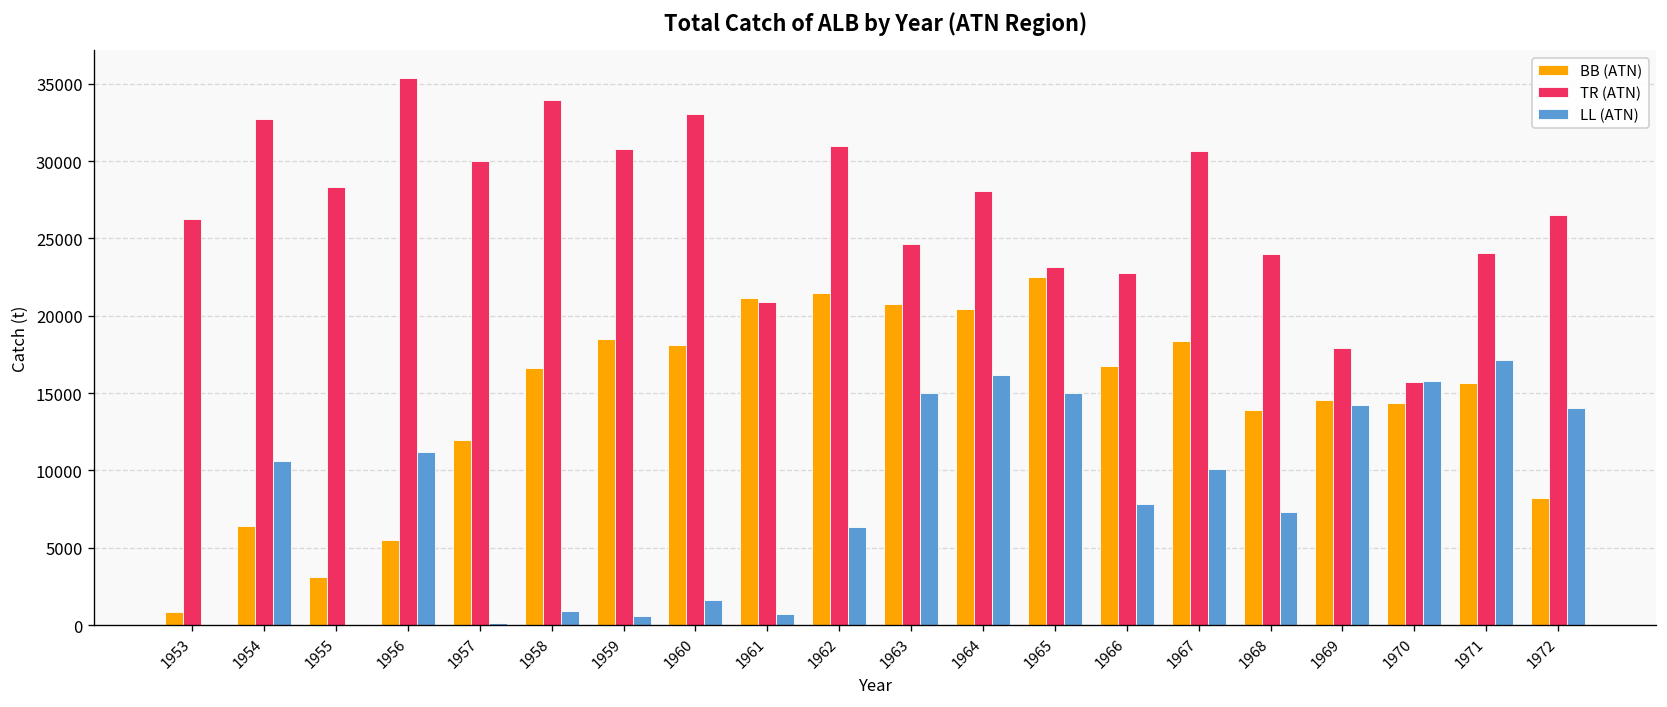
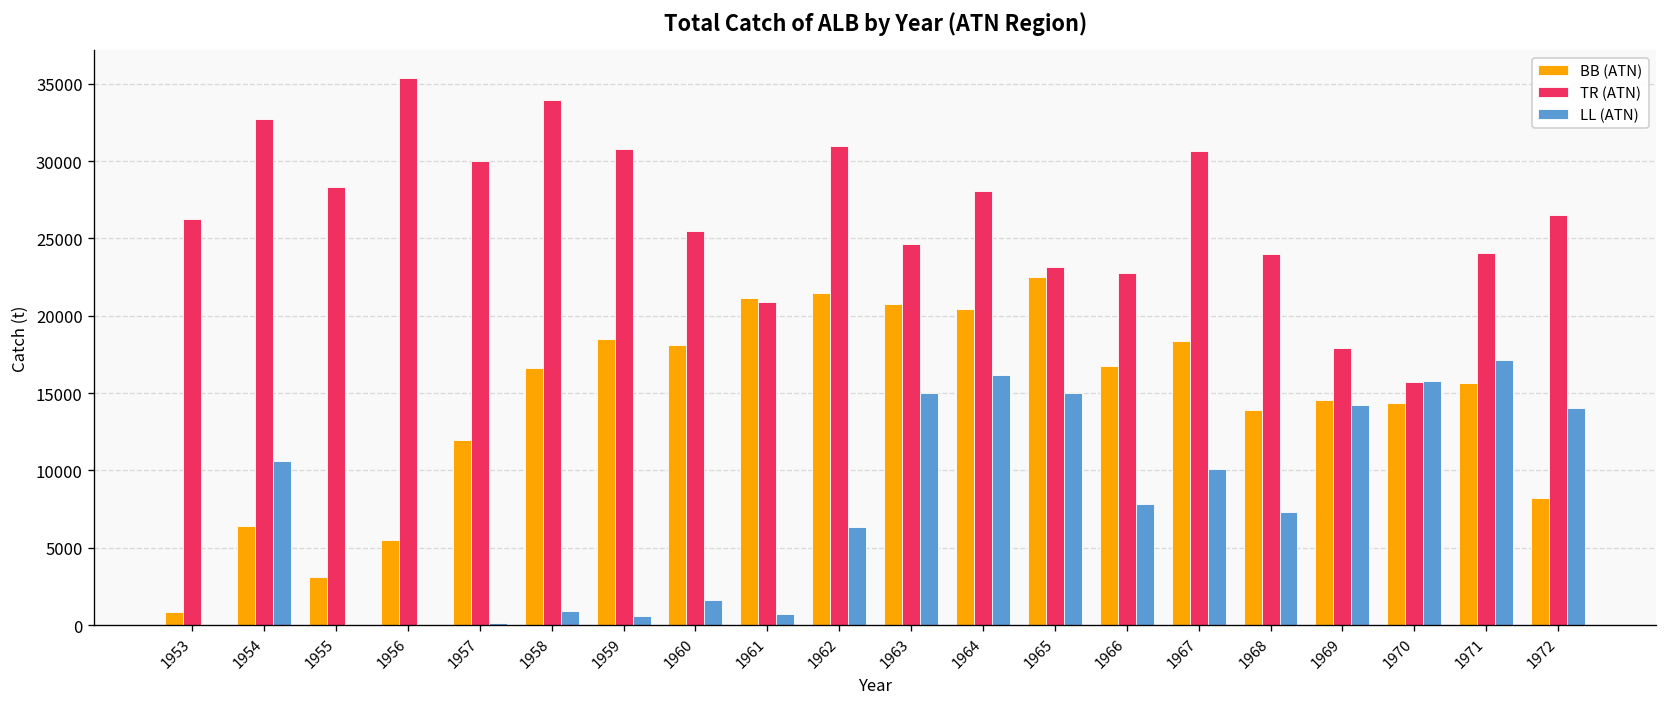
  {
    "BB (ATN)": {
      "1953": 900,
      "1954": 6400,
      "1955": 3100,
      "1956": 5500,
      "1957": 12000,
      "1958": 16700,
      "1959": 18500,
      "1960": 18100,
      "1961": 21100,
      "1962": 21500,
      "1963": 20700,
      "1964": 20400,
      "1965": 22500,
      "1966": 16800,
      "1967": 18300,
      "1968": 13900,
      "1969": 14600,
      "1970": 14400,
      "1971": 15700,
      "1972": 8200
    },
    "TR (ATN)": {
      "1953": 26200,
      "1954": 32700,
      "1955": 28300,
      "1956": 35400,
      "1957": 30000,
      "1958": 33900,
      "1959": 30800,
-     "1960": 33100,
+     "1960": 25500,
      "1961": 20900,
      "1962": 30900,
      "1963": 24600,
      "1964": 28100,
      "1965": 23200,
      "1966": 22800,
      "1967": 30700,
      "1968": 24000,
      "1969": 17900,
      "1970": 15700,
      "1971": 24000,
      "1972": 26500
    },
    "LL (ATN)": {
      "1953": 0,
      "1954": 10600,
      "1955": 0,
-     "1956": 11200,
+     "1956": 0,
      "1958": 900,
      "1959": 600,
      "1960": 1700,
      "1961": 700,
      "1962": 6400,
      "1963": 15000,
      "1964": 16100,
      "1965": 15000,
      "1966": 7800,
      "1967": 10100,
      "1968": 7300,
      "1969": 14200,
      "1970": 15800,
      "1971": 17100,
      "1972": 14100
    }
  }
